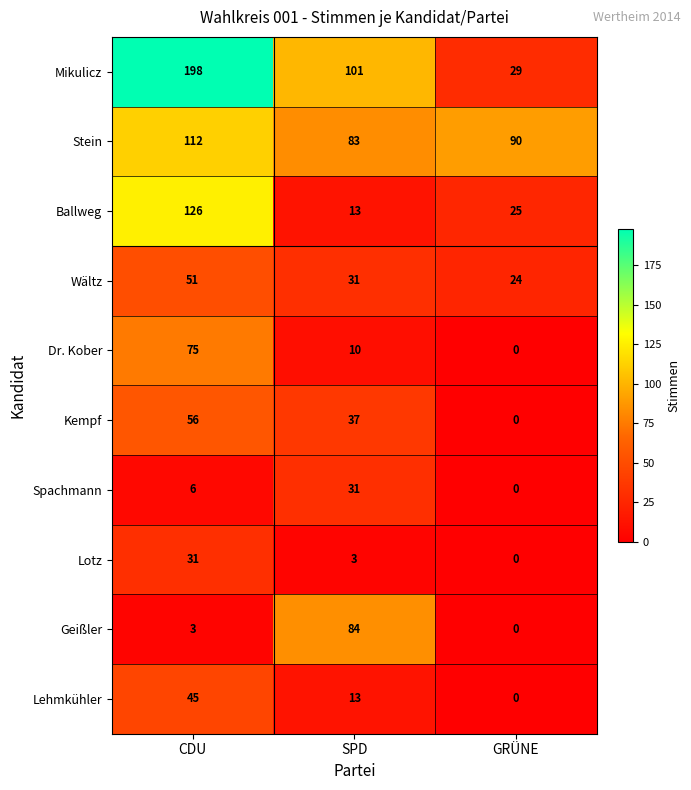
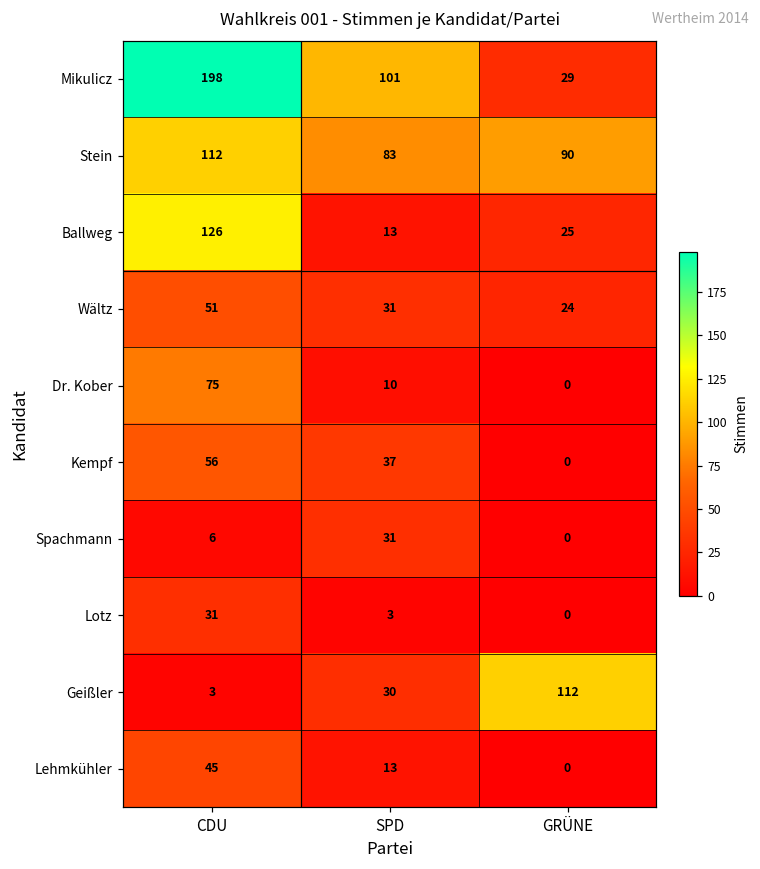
  {
    "Mikulicz": {
      "CDU": 198,
      "SPD": 101,
      "GRÜNE": 29
    },
    "Stein": {
      "CDU": 112,
      "SPD": 83,
      "GRÜNE": 90
    },
    "Ballweg": {
      "CDU": 126,
      "SPD": 13,
      "GRÜNE": 25
    },
    "Wältz": {
      "CDU": 51,
      "SPD": 31,
      "GRÜNE": 24
    },
    "Dr. Kober": {
      "CDU": 75,
      "SPD": 10,
      "GRÜNE": 0
    },
    "Kempf": {
      "CDU": 56,
      "SPD": 37,
      "GRÜNE": 0
    },
    "Spachmann": {
      "CDU": 6,
      "SPD": 31,
      "GRÜNE": 0
    },
    "Lotz": {
      "CDU": 31,
      "SPD": 3,
      "GRÜNE": 0
    },
    "Geißler": {
      "CDU": 3,
-     "SPD": 84,
-     "GRÜNE": 0
+     "SPD": 30,
+     "GRÜNE": 112
    },
    "Lehmkühler": {
      "CDU": 45,
      "SPD": 13,
      "GRÜNE": 0
    }
  }
